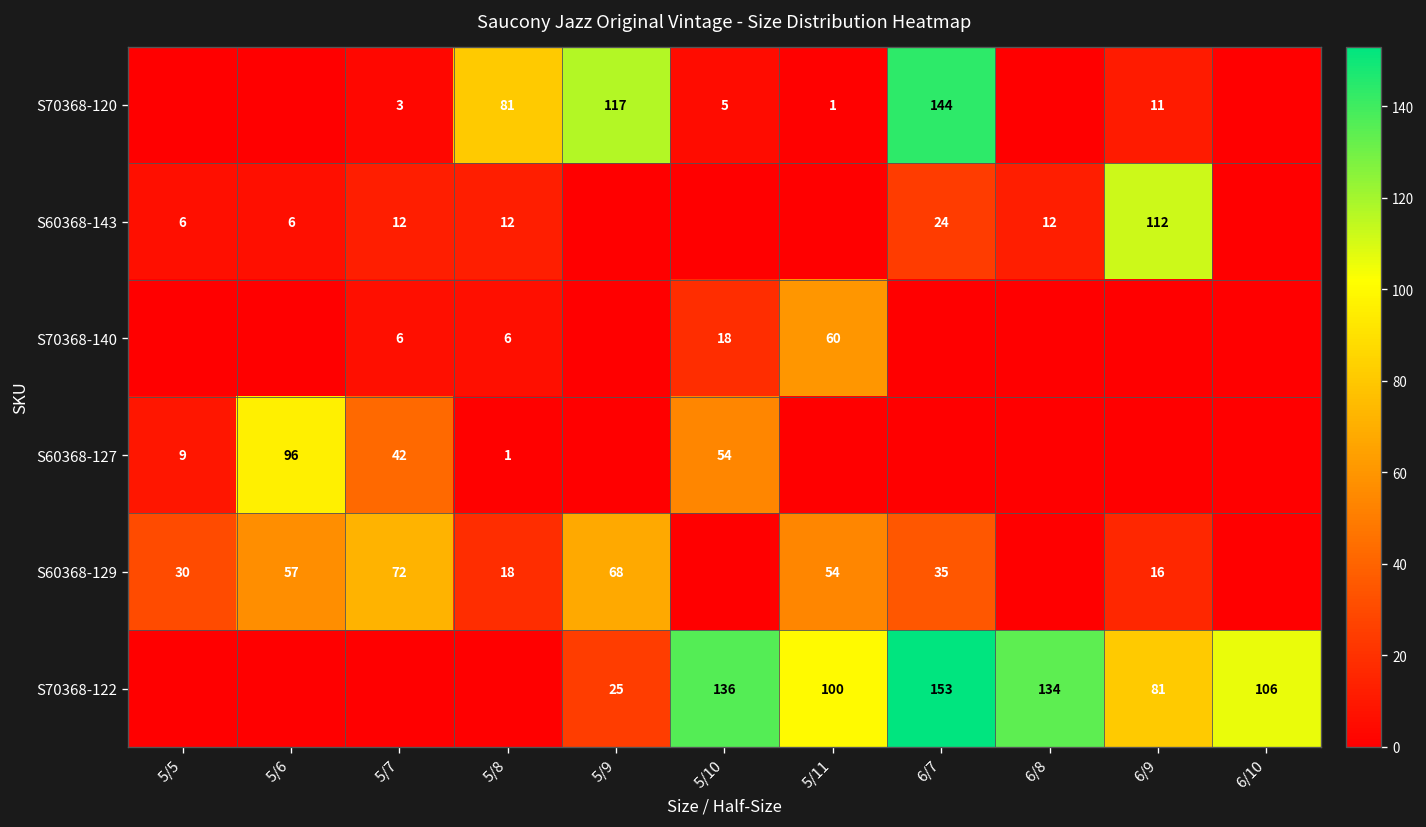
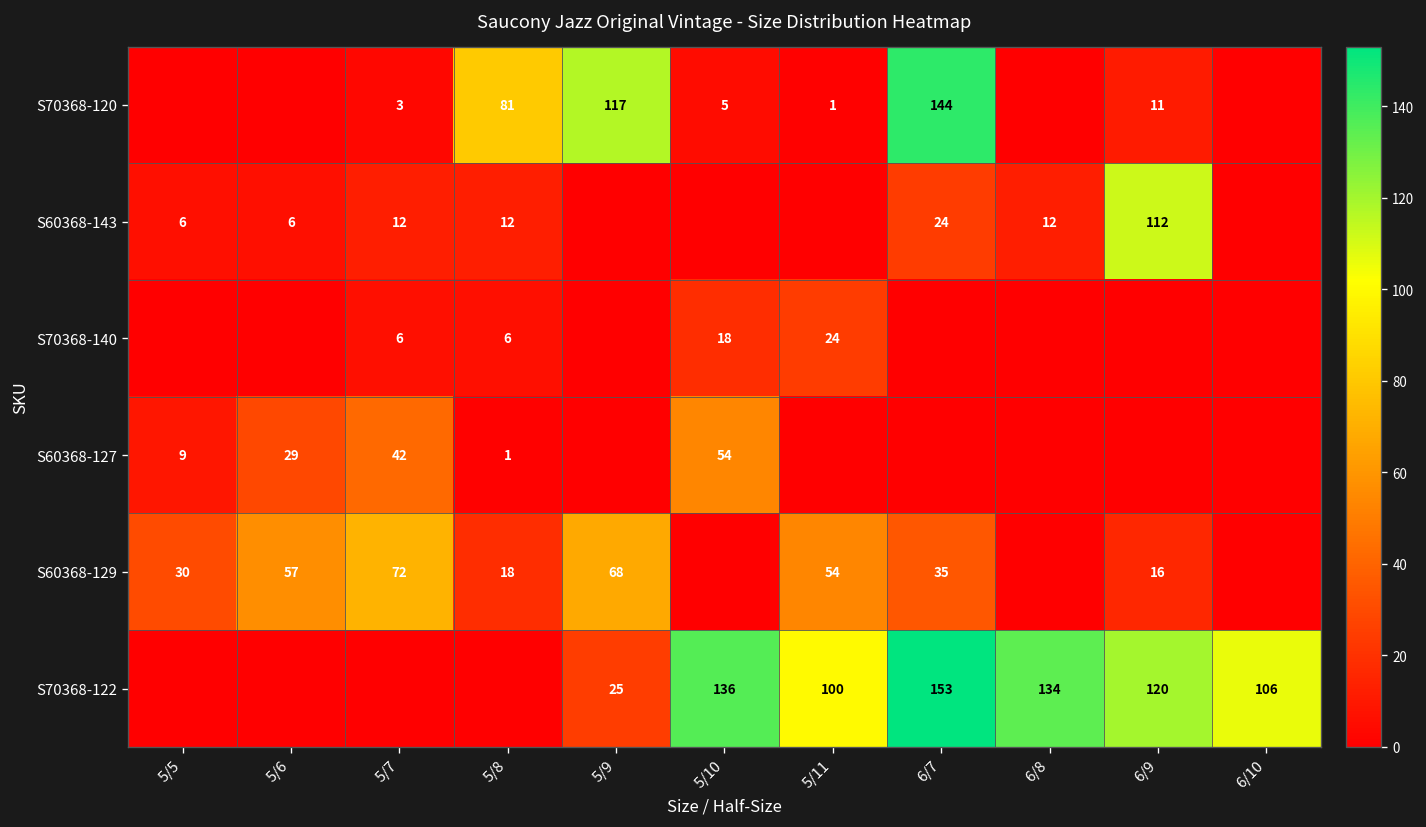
  {
    "S70368-120": {
      "5/7": 3,
      "5/8": 81,
      "5/9": 117,
      "5/10": 5,
      "5/11": 1,
      "6/7": 144,
      "6/9": 11
    },
    "S60368-143": {
      "5/5": 6,
      "5/6": 6,
      "5/7": 12,
      "5/8": 12,
      "6/7": 24,
      "6/8": 12,
      "6/9": 112
    },
    "S70368-140": {
      "5/7": 6,
      "5/8": 6,
      "5/10": 18,
-     "5/11": 60
+     "5/11": 24
    },
    "S60368-127": {
      "5/5": 9,
-     "5/6": 96,
+     "5/6": 29,
      "5/7": 42,
      "5/8": 1,
      "5/10": 54
    },
    "S60368-129": {
      "5/5": 30,
      "5/6": 57,
      "5/7": 72,
      "5/8": 18,
      "5/9": 68,
      "5/11": 54,
      "6/7": 35,
      "6/9": 16
    },
    "S70368-122": {
      "5/9": 25,
      "5/10": 136,
      "5/11": 100,
      "6/7": 153,
      "6/8": 134,
-     "6/9": 81,
+     "6/9": 120,
      "6/10": 106
    }
  }
